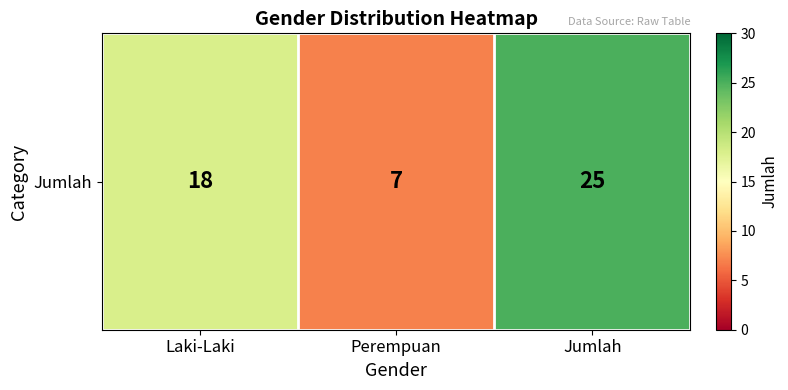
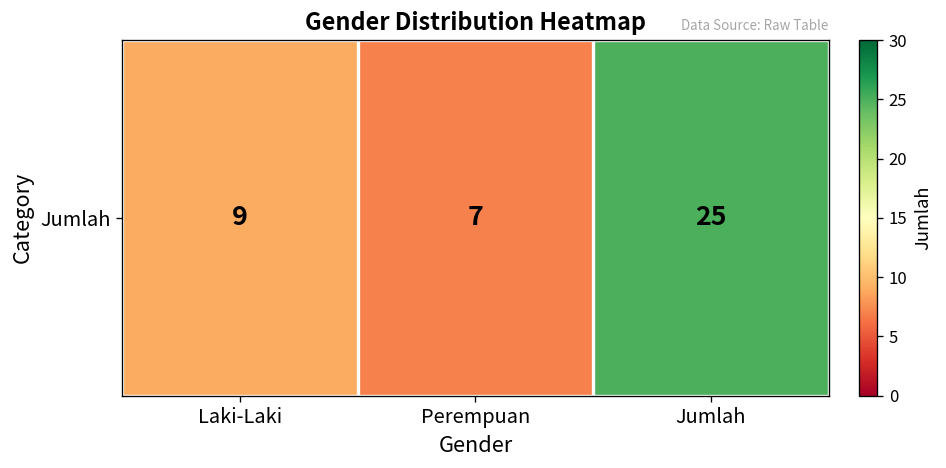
  {
    "Jumlah": {
-     "Laki-Laki": 18,
+     "Laki-Laki": 9,
      "Perempuan": 7,
      "Jumlah": 25
    }
  }
